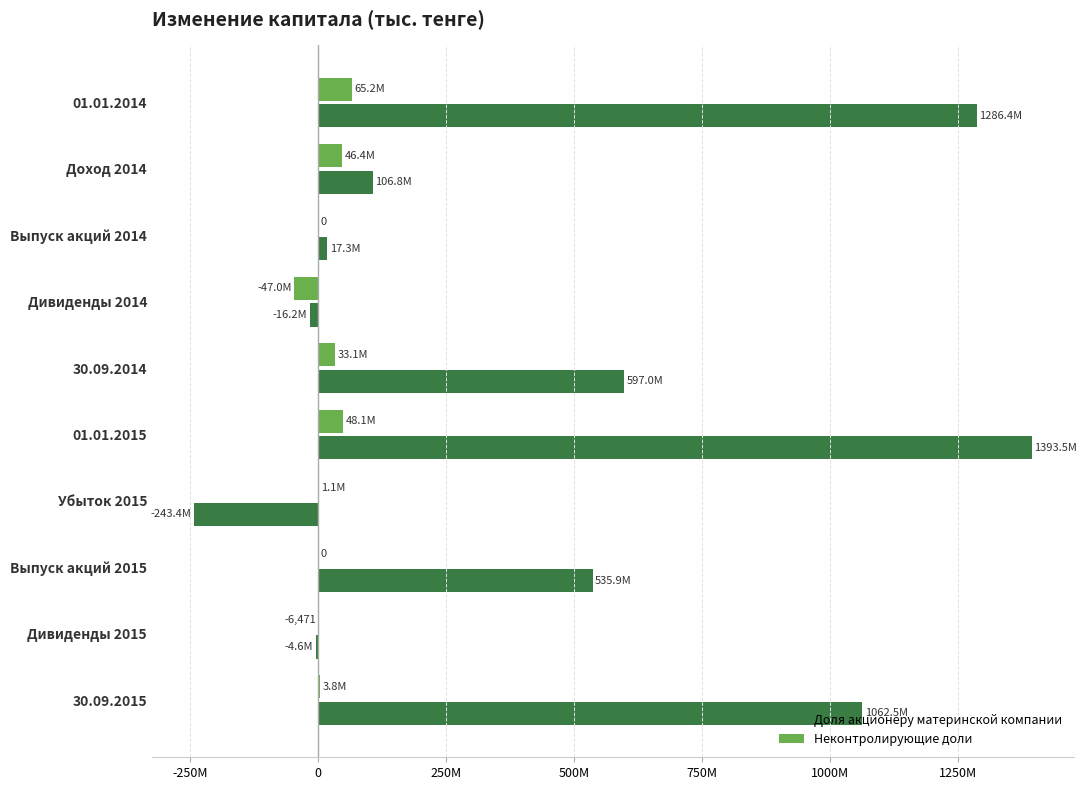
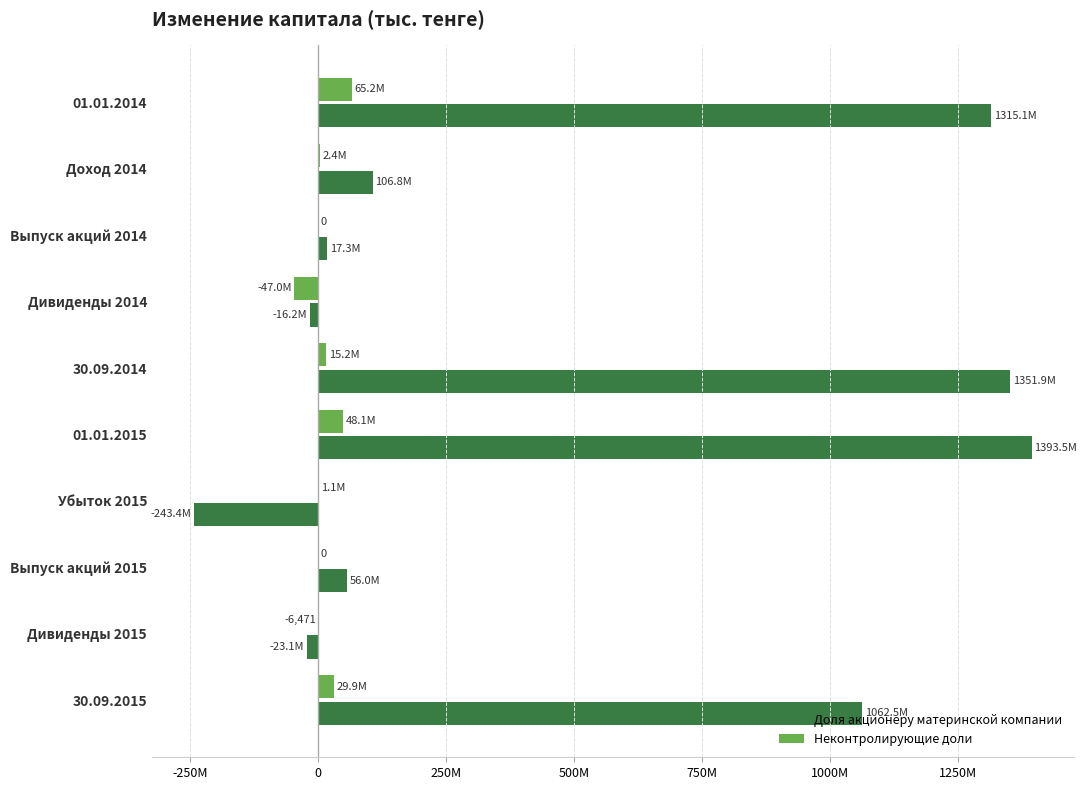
  {
    "Доля акционеру материнской компании": {
-     "01.01.2014": "1286.4M",
+     "01.01.2014": "1315.1M",
      "Доход 2014": "106.8M",
      "Выпуск акций 2014": "17.3M",
      "Дивиденды 2014": "-16.2M",
-     "30.09.2014": "597.0M",
+     "30.09.2014": "1351.9M",
      "01.01.2015": "1393.5M",
      "Убыток 2015": "-243.4M",
-     "Выпуск акций 2015": "535.9M",
-     "Дивиденды 2015": "-4.6M",
+     "Выпуск акций 2015": "56.0M",
+     "Дивиденды 2015": "-23.1M",
      "30.09.2015": "1062.5M"
    },
    "Неконтролирующие доли": {
      "01.01.2014": "65.2M",
-     "Доход 2014": "46.4M",
+     "Доход 2014": "2.4M",
      "Выпуск акций 2014": "0",
      "Дивиденды 2014": "-47.0M",
-     "30.09.2014": "33.1M",
+     "30.09.2014": "15.2M",
      "01.01.2015": "48.1M",
      "Убыток 2015": "1.1M",
      "Выпуск акций 2015": "0",
      "Дивиденды 2015": "-6,471",
-     "30.09.2015": "3.8M"
+     "30.09.2015": "29.9M"
    }
  }
